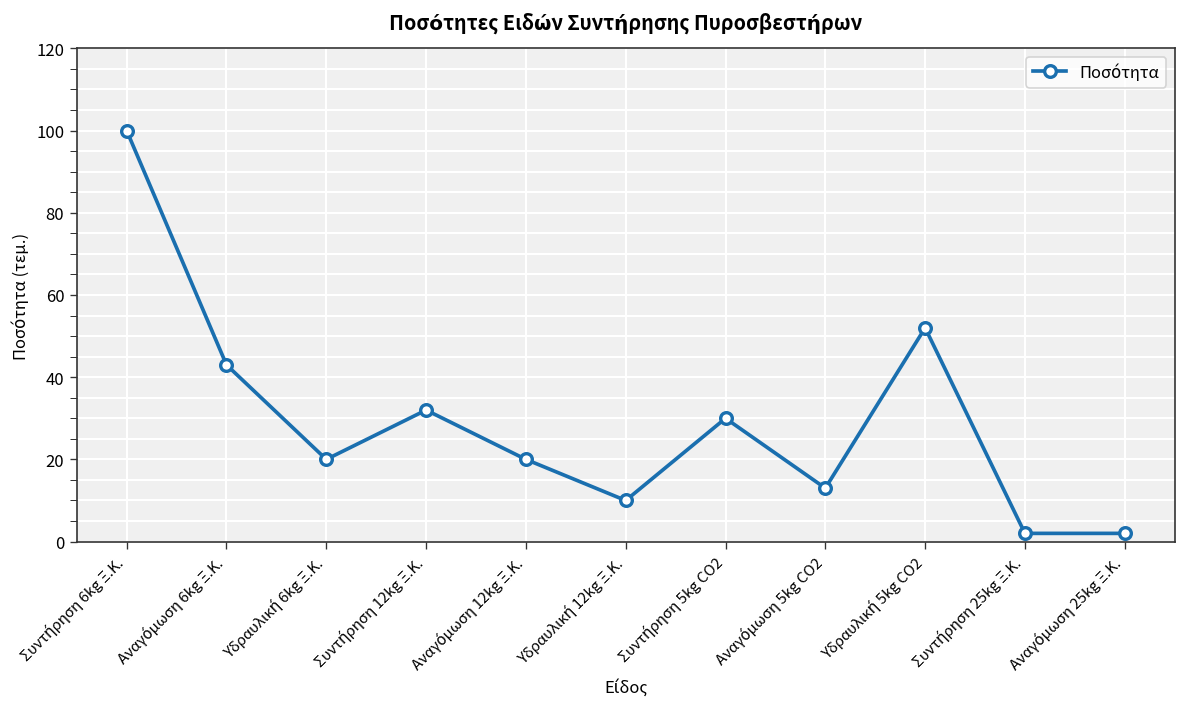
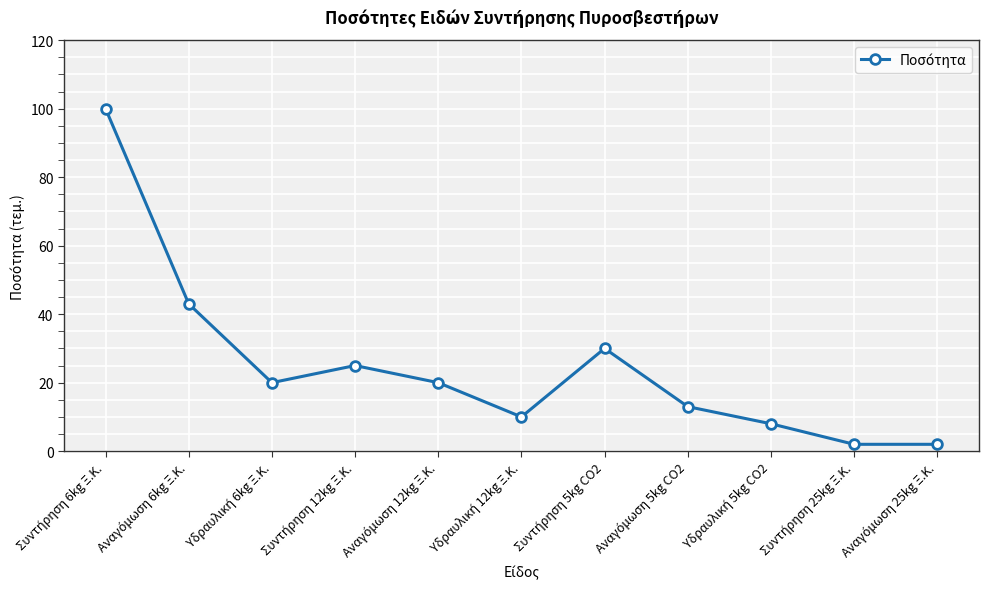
  {
    "Συντήρηση 6kg Ξ.Κ.": 100,
    "Αναγόμωση 6kg Ξ.Κ.": 43,
    "Υδραυλική 6kg Ξ.Κ.": 20,
-   "Συντήρηση 12kg Ξ.Κ.": 32,
+   "Συντήρηση 12kg Ξ.Κ.": 25,
    "Αναγόμωση 12kg Ξ.Κ.": 20,
    "Υδραυλική 12kg Ξ.Κ.": 10,
    "Συντήρηση 5kg CO2": 30,
    "Αναγόμωση 5kg CO2": 13,
-   "Υδραυλική 5kg CO2": 52,
+   "Υδραυλική 5kg CO2": 8,
    "Συντήρηση 25kg Ξ.Κ.": 2,
    "Αναγόμωση 25kg Ξ.Κ.": 2
  }
